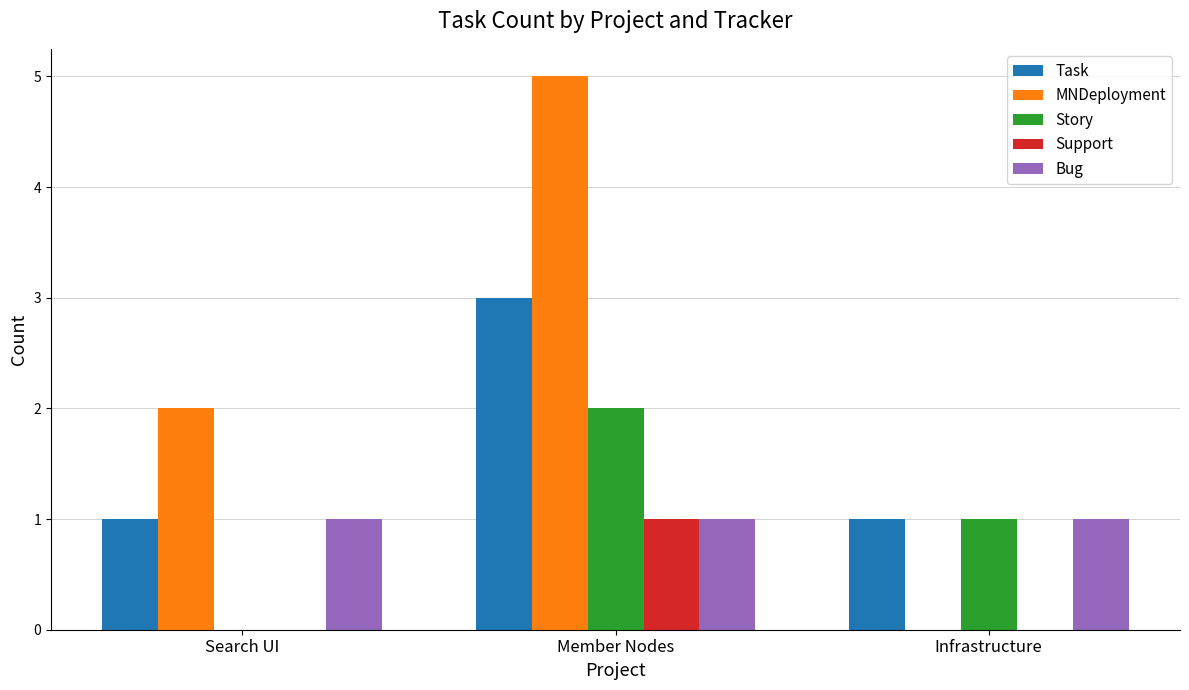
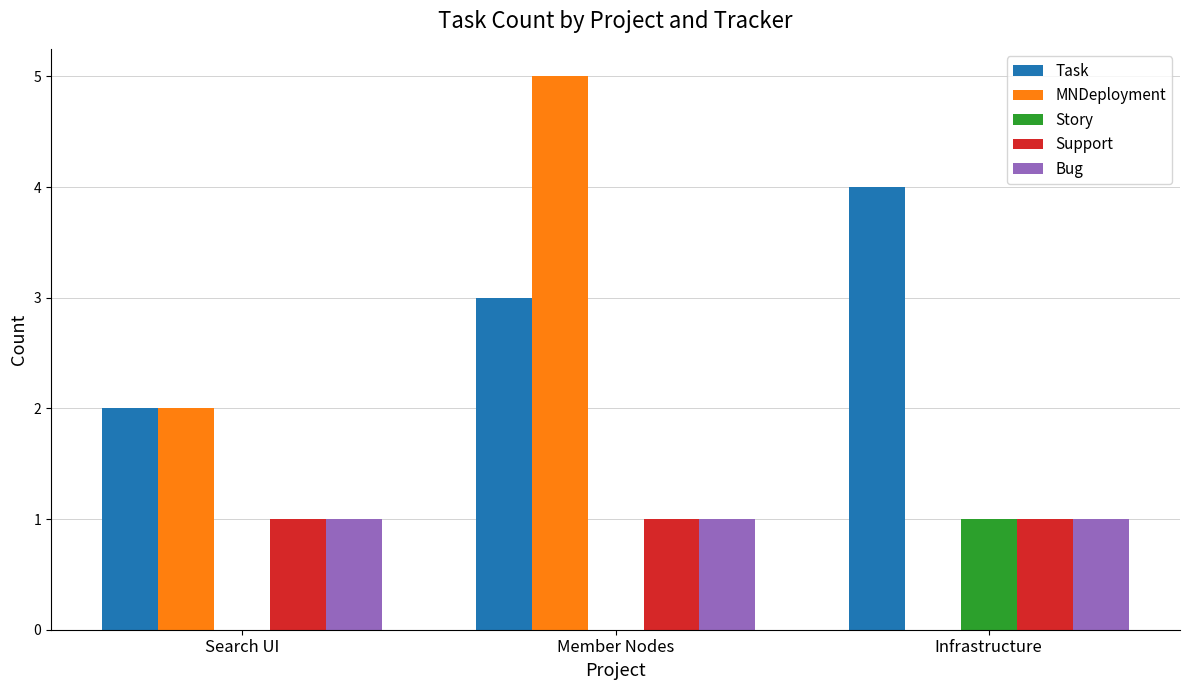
  {
    "Task": {
-     "Search UI": 1,
+     "Search UI": 2,
      "Member Nodes": 3,
-     "Infrastructure": 1
+     "Infrastructure": 4
    },
    "MNDeployment": {
      "Search UI": 2,
      "Member Nodes": 5,
      "Infrastructure": 0
    },
    "Story": {
      "Search UI": 0,
-     "Member Nodes": 2,
+     "Member Nodes": 0,
      "Infrastructure": 1
    },
    "Support": {
-     "Search UI": 0,
+     "Search UI": 1,
      "Member Nodes": 1,
-     "Infrastructure": 0
+     "Infrastructure": 1
    },
    "Bug": {
      "Search UI": 1,
      "Member Nodes": 1,
      "Infrastructure": 1
    }
  }
